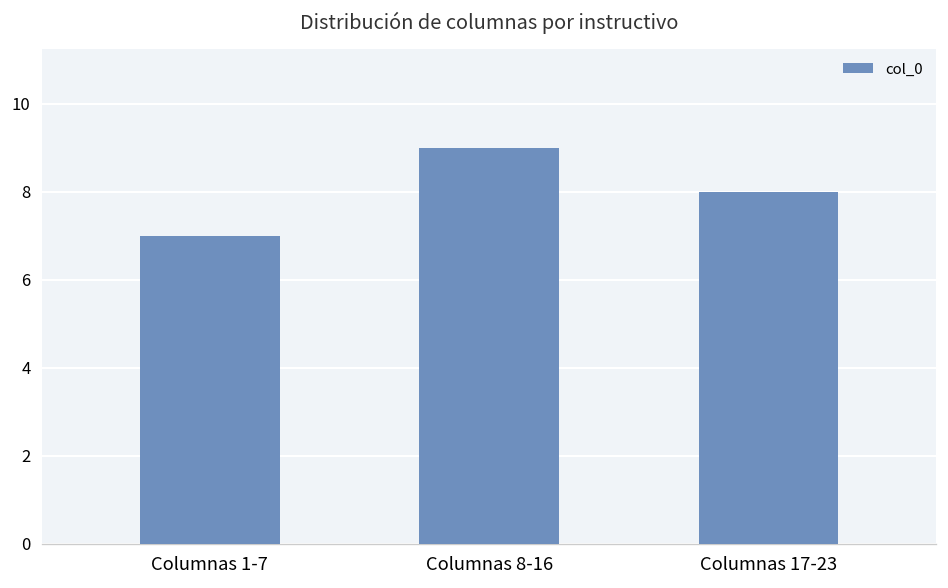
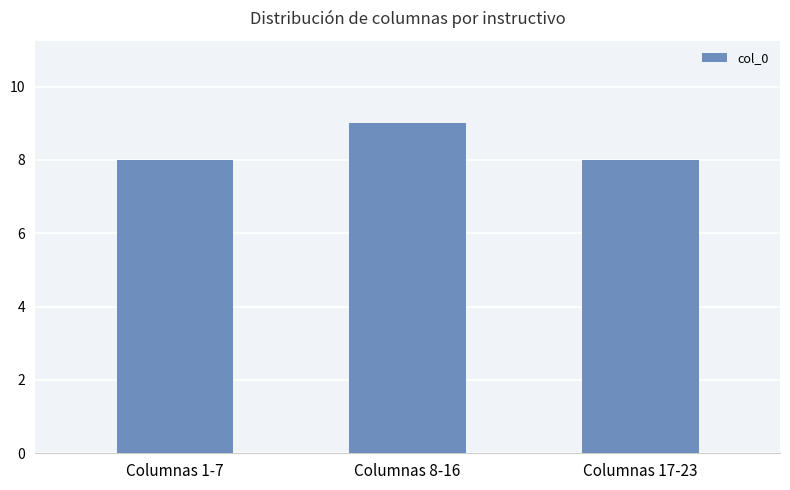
  {
-   "Columnas 1-7": 7,
+   "Columnas 1-7": 8,
    "Columnas 8-16": 9,
    "Columnas 17-23": 8
  }
